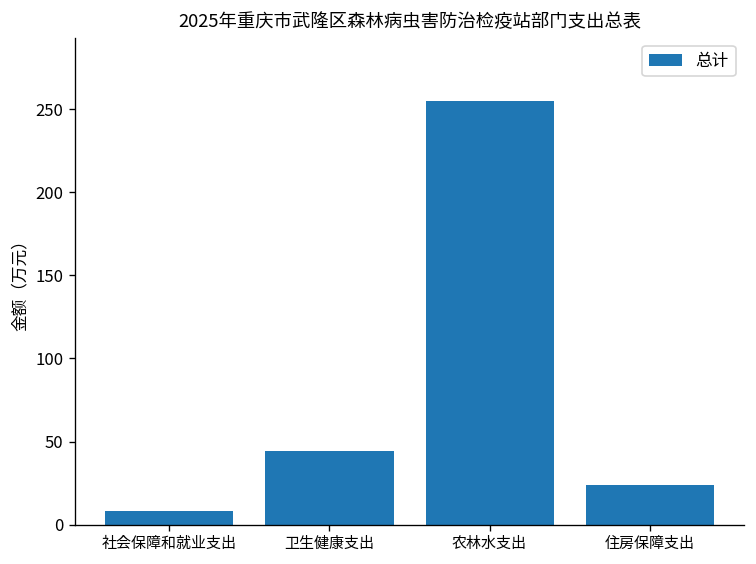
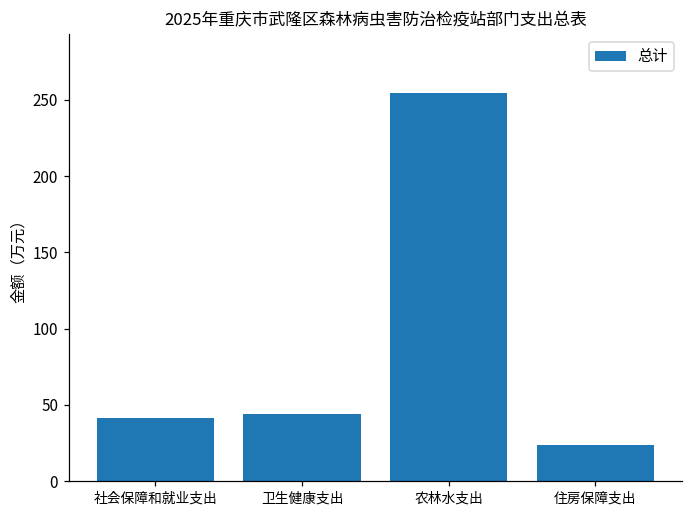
  {
-   "社会保障和就业支出": 8,
+   "社会保障和就业支出": 42,
    "卫生健康支出": 44,
    "农林水支出": 255,
    "住房保障支出": 24
  }
